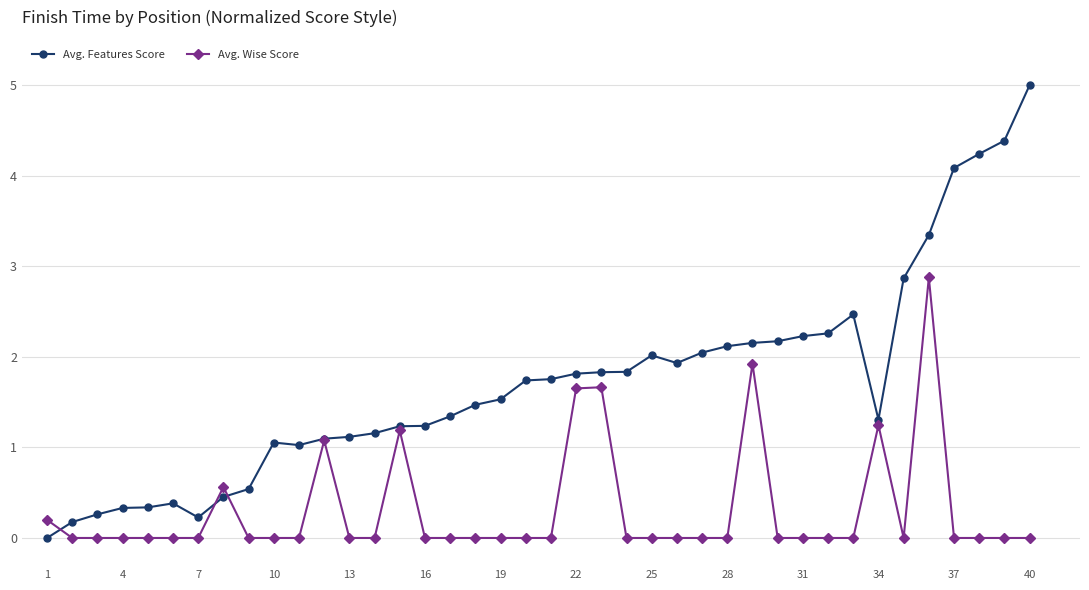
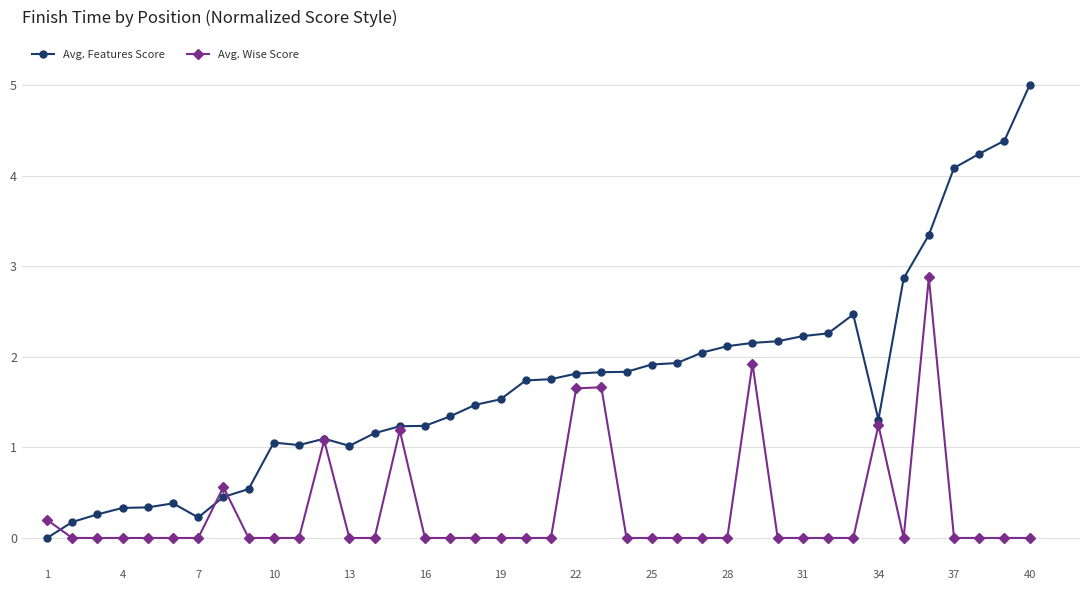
  {
    "Avg. Features Score": {
      "1": 0.0,
      "4": 0.3,
      "7": 0.2,
      "10": 1.1,
-     "13": 1.1,
+     "13": 1.0,
      "16": 1.2,
      "19": 1.5,
      "22": 1.8,
-     "25": 2.0,
+     "25": 1.9,
      "28": 2.1,
      "31": 2.2,
      "34": 1.3,
      "37": 4.1,
      "40": 5.0
    },
    "Avg. Wise Score": {
      "1": 0.2,
      "4": 0.0,
      "7": 0.0,
      "10": 0.0,
      "13": 0.0,
      "16": 0.0,
      "19": 0.0,
      "22": 1.7,
      "25": 0.0,
      "28": 0.0,
      "31": 0.0,
      "34": 1.2,
      "37": 0.0,
      "40": 0.0
    }
  }
